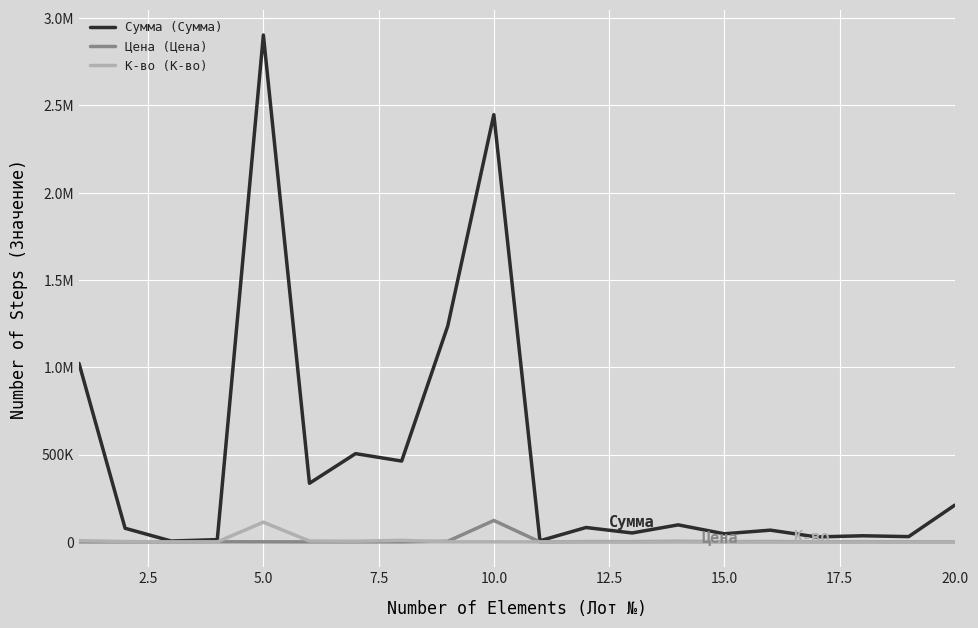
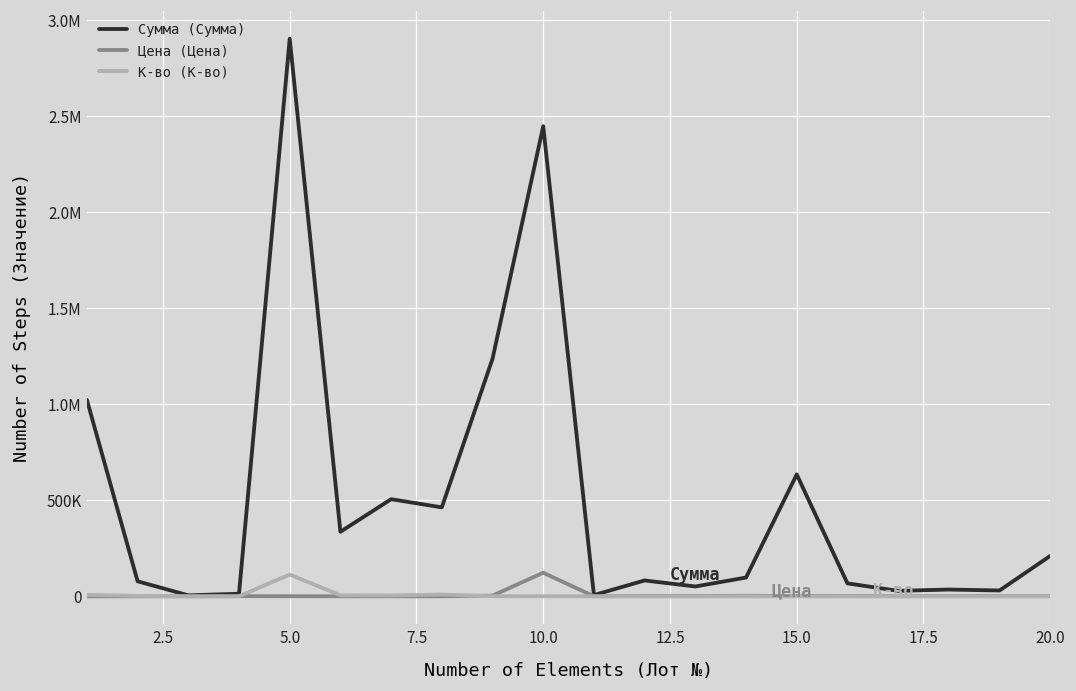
  {
    "Сумма (Сумма)": {
      "5.0": 2900000,
      "10.0": 2450000,
-     "15.0": 50000,
+     "15.0": 630000,
      "20.0": 210000
    },
    "Цена (Цена)": {
      "5.0": 0,
      "10.0": 120000
    },
    "К-во (К-во)": {
      "5.0": 110000,
      "10.0": 0
    }
  }
